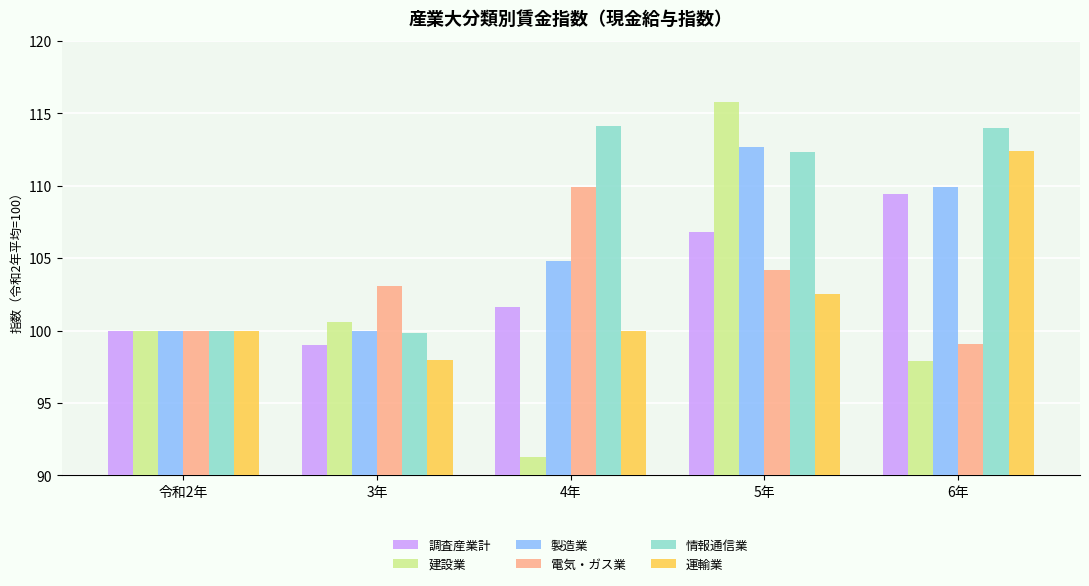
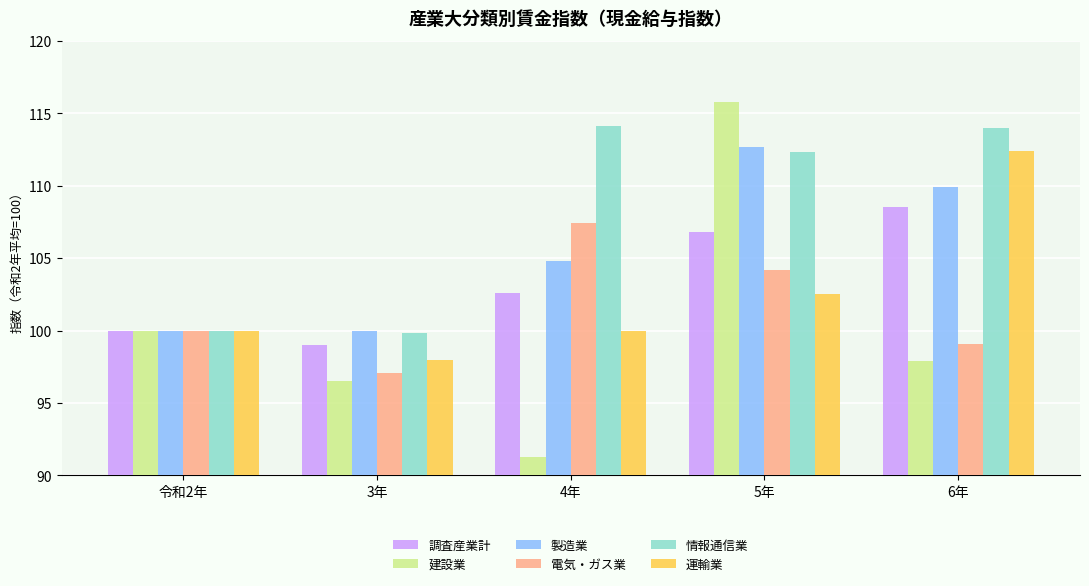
  {
    "調査産業計": {
      "令和2年": 100.0,
      "3年": 99.0,
-     "4年": 101.6,
+     "4年": 102.6,
      "5年": 106.8,
-     "6年": 109.4
+     "6年": 108.5
    },
    "建設業": {
      "令和2年": 100.0,
-     "3年": 100.6,
+     "3年": 96.5,
      "4年": 91.3,
      "5年": 115.8,
      "6年": 97.9
    },
    "製造業": {
      "令和2年": 100.0,
      "3年": 100.0,
      "4年": 104.8,
      "5年": 112.7,
      "6年": 109.9
    },
    "電気・ガス業": {
      "令和2年": 100.0,
-     "3年": 103.1,
-     "4年": 109.9,
+     "3年": 97.1,
+     "4年": 107.4,
      "5年": 104.2,
      "6年": 99.1
    },
    "情報通信業": {
      "令和2年": 100.0,
      "3年": 99.8,
      "4年": 114.1,
      "5年": 112.3,
      "6年": 114.0
    },
    "運輸業": {
      "令和2年": 100.0,
      "3年": 98.0,
      "4年": 100.0,
      "5年": 102.5,
      "6年": 112.4
    }
  }
